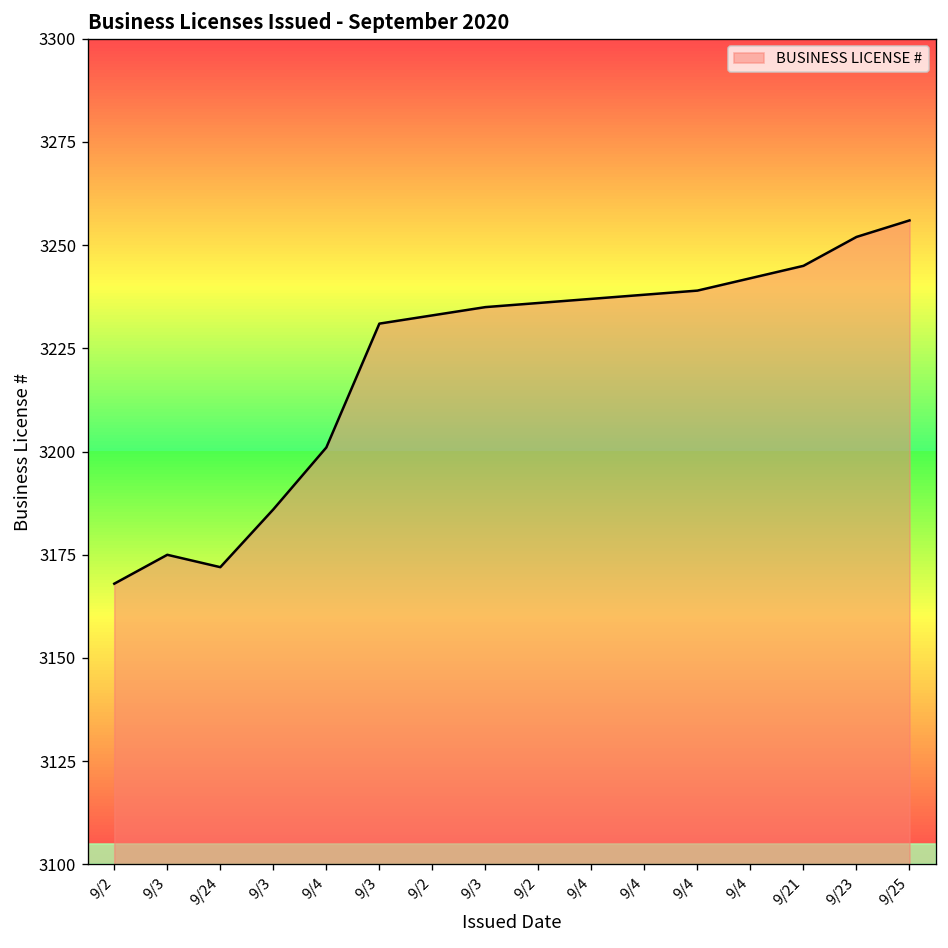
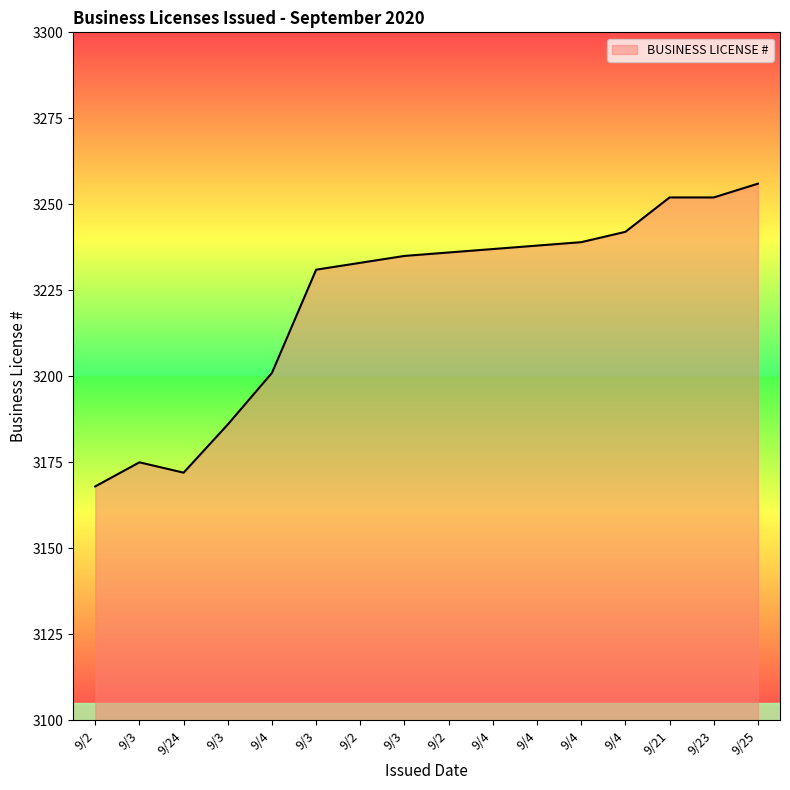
  {
    "9/24": 3172,
-   "9/21": 3245,
+   "9/21": 3252,
    "9/23": 3252,
    "9/25": 3256
  }
